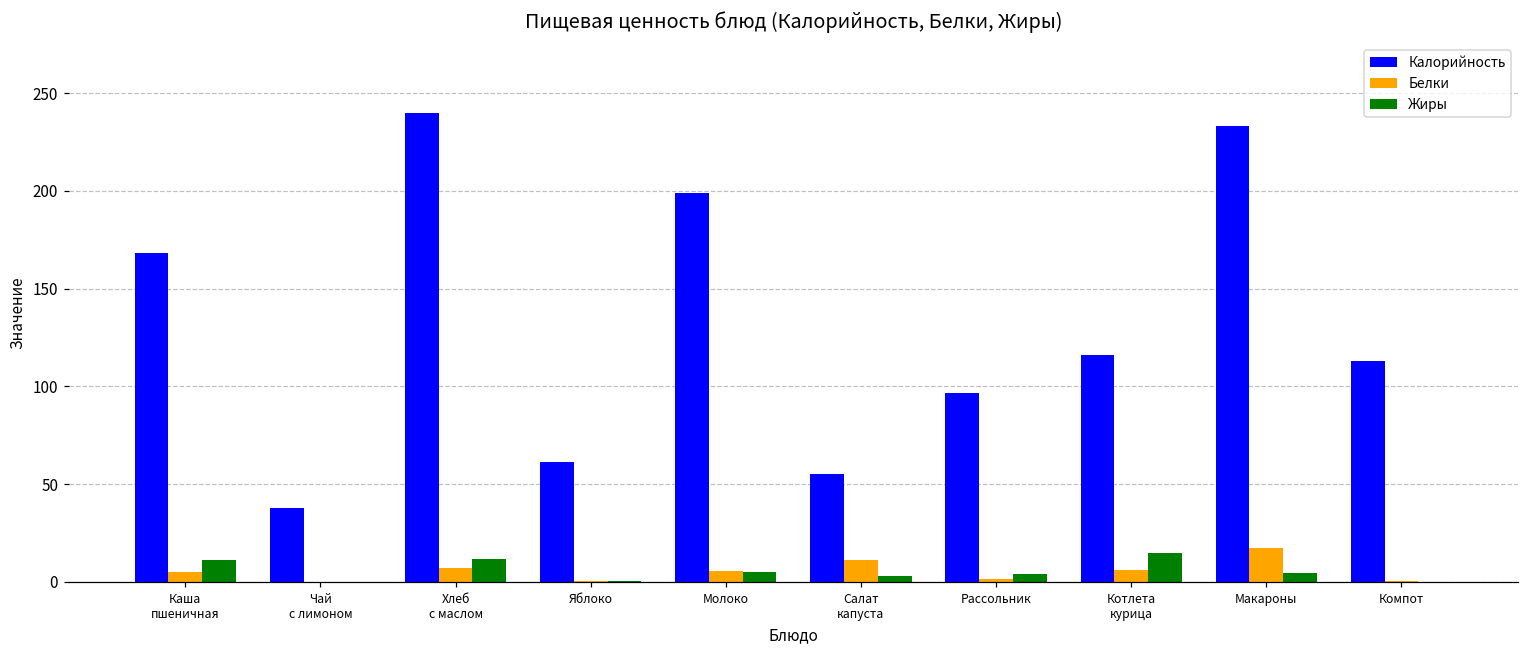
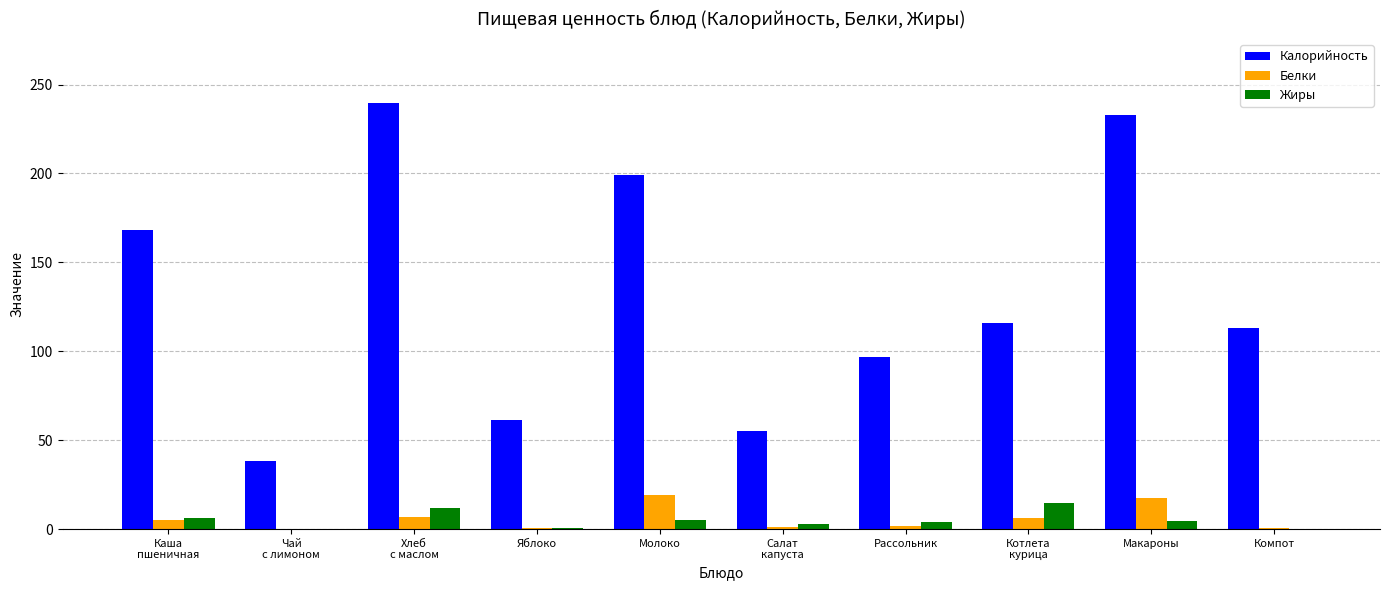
  {
    "Калорийность": {
      "Каша пшеничная": 168,
      "Чай с лимоном": 38,
      "Хлеб с маслом": 240,
      "Яблоко": 61,
      "Молоко": 199,
      "Салат капуста": 55,
      "Рассольник": 97,
      "Котлета курица": 116,
      "Макароны": 233,
      "Компот": 113
    },
    "Белки": {
      "Каша пшеничная": 5,
      "Хлеб с маслом": 7,
-     "Молоко": 6,
-     "Салат капуста": 11,
+     "Молоко": 19,
+     "Салат капуста": 1,
      "Рассольник": 2,
      "Котлета курица": 6,
      "Макароны": 17
    },
    "Жиры": {
-     "Каша пшеничная": 11,
+     "Каша пшеничная": 6,
      "Чай с лимоном": 0,
      "Хлеб с маслом": 12,
      "Молоко": 5,
      "Салат капуста": 3,
      "Рассольник": 4,
      "Котлета курица": 15,
      "Макароны": 4,
      "Компот": 0
    }
  }
